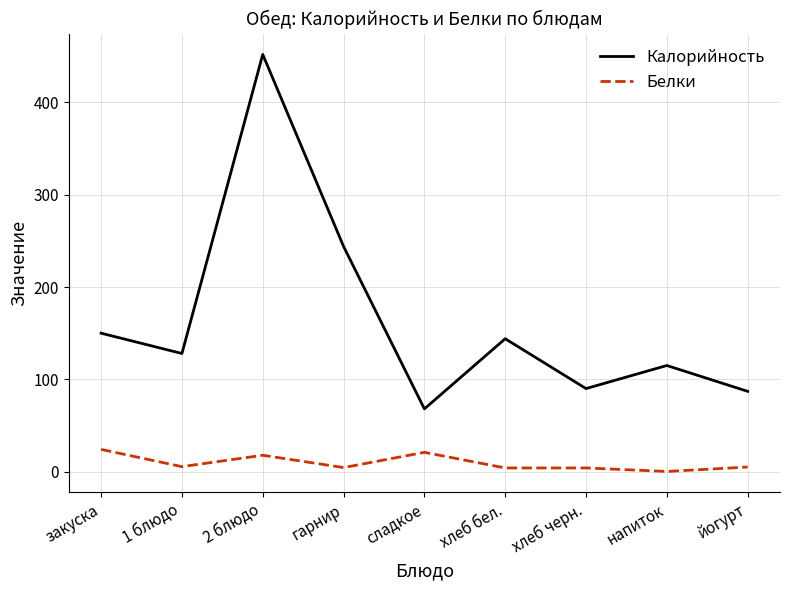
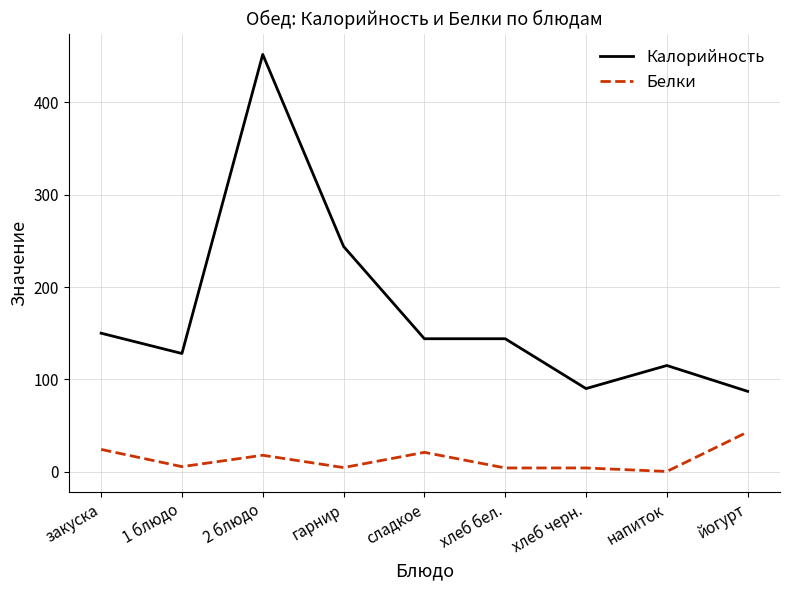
  {
    "Калорийность": {
      "закуска": 150,
      "1 блюдо": 130,
      "2 блюдо": 450,
      "гарнир": 240,
-     "сладкое": 70,
+     "сладкое": 140,
      "хлеб бел.": 140,
      "хлеб черн.": 90,
      "напиток": 120,
      "йогурт": 90
    },
    "Белки": {
      "закуска": 20,
      "1 блюдо": 10,
      "2 блюдо": 20,
      "гарнир": 0,
      "сладкое": 20,
      "хлеб бел.": 0,
      "хлеб черн.": 0,
      "напиток": 0,
-     "йогурт": 10
+     "йогурт": 40
    }
  }
